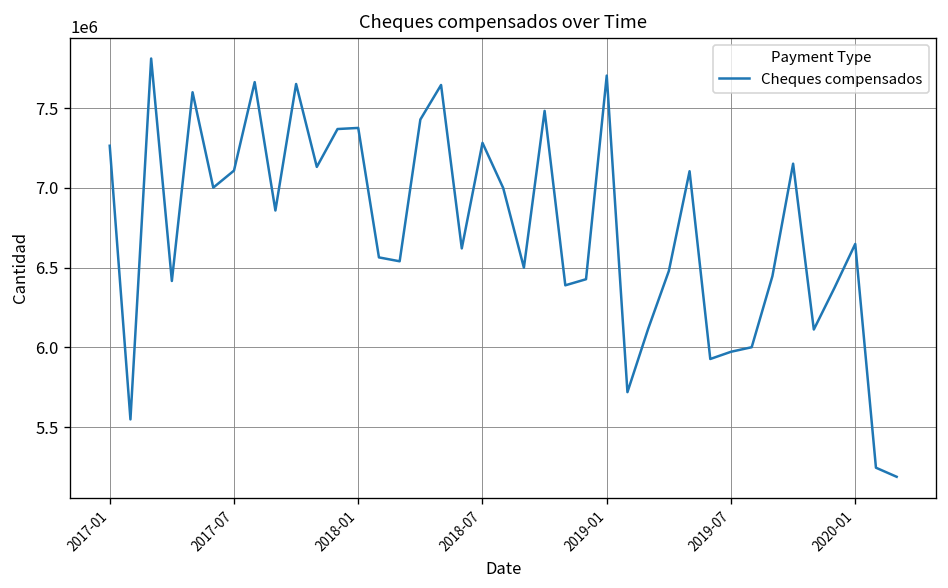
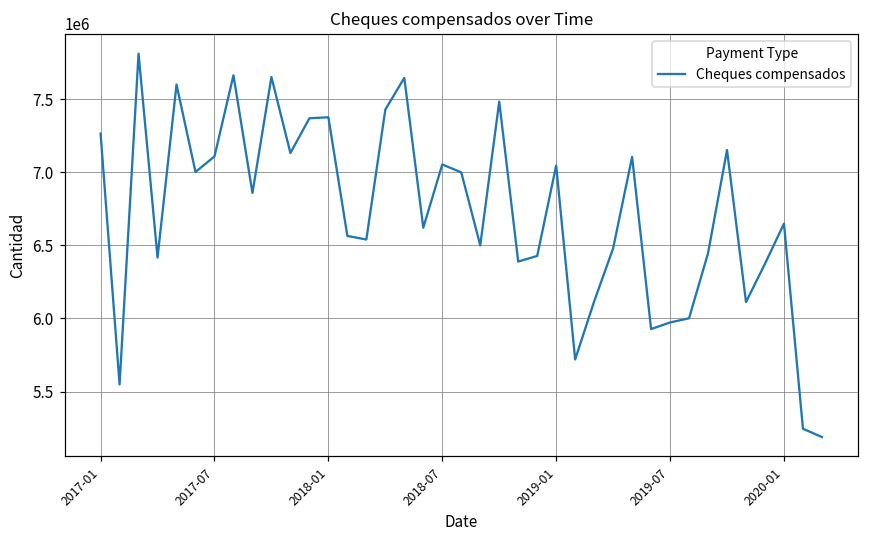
  {
    "2017-01": 7260000,
    "2017-07": 7110000,
    "2018-01": 7380000,
-   "2018-07": 7280000,
-   "2019-01": 7700000,
+   "2018-07": 7050000,
+   "2019-01": 7050000,
    "2019-07": 5970000,
    "2020-01": 6650000
  }
